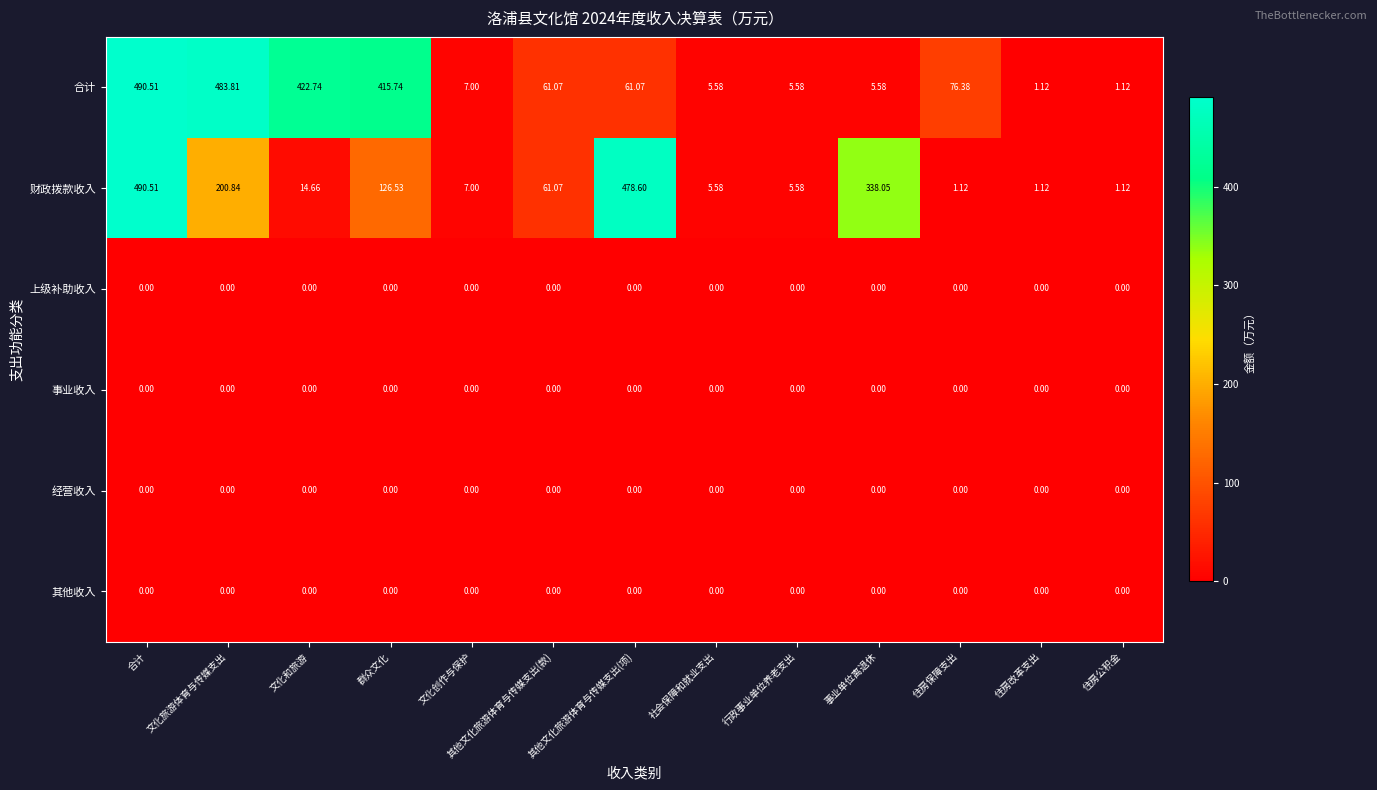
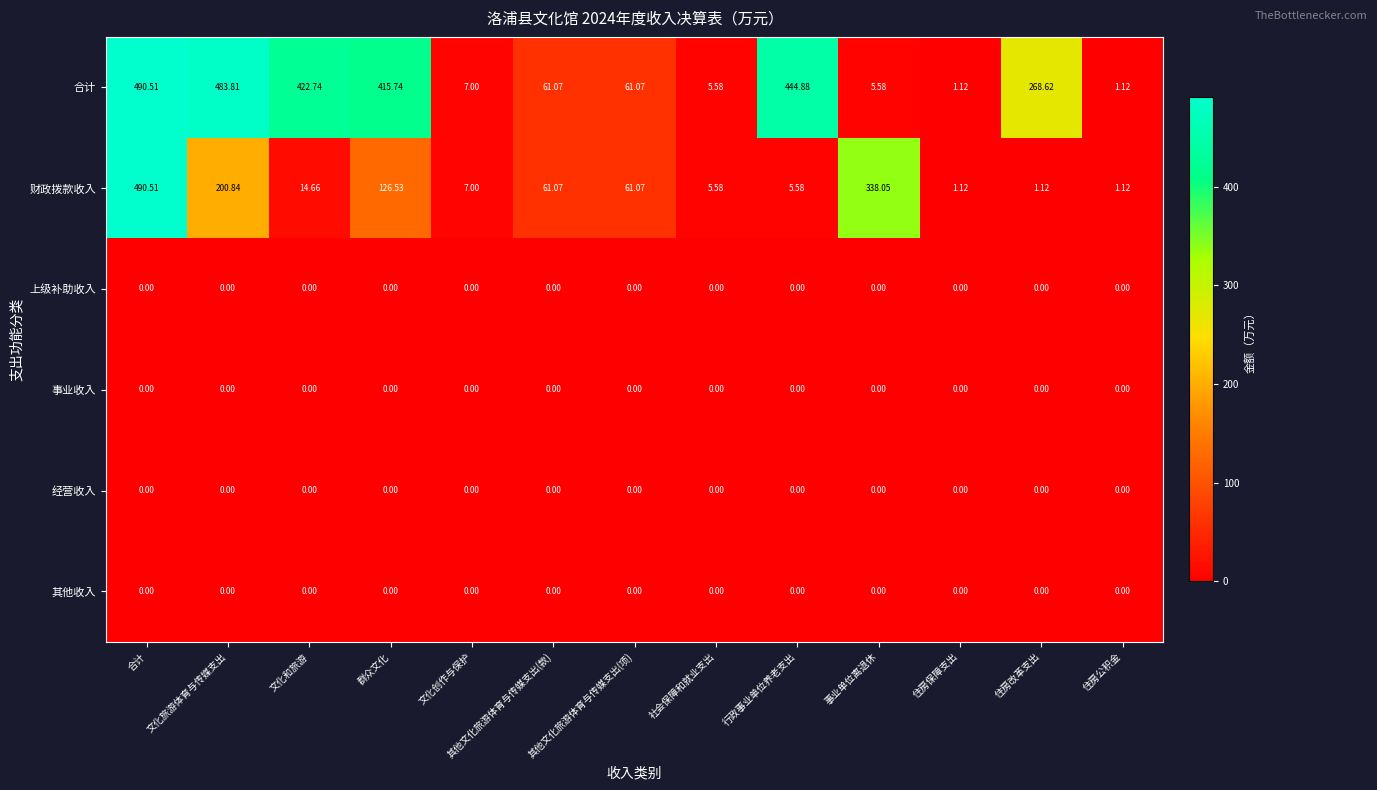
  {
    "合计": {
      "合计": 490.51,
      "文化旅游体育与传媒支出": 483.81,
      "文化和旅游": 422.74,
      "群众文化": 415.74,
      "文化创作与保护": 7.00,
      "其他文化旅游体育与传媒支出(款)": 61.07,
      "其他文化旅游体育与传媒支出(项)": 61.07,
      "社会保障和就业支出": 5.58,
-     "行政事业单位养老支出": 5.58,
+     "行政事业单位养老支出": 444.88,
      "事业单位离退休": 5.58,
-     "住房保障支出": 76.38,
-     "住房改革支出": 1.12,
+     "住房保障支出": 1.12,
+     "住房改革支出": 268.62,
      "住房公积金": 1.12
    },
    "财政拨款收入": {
      "合计": 490.51,
      "文化旅游体育与传媒支出": 200.84,
      "文化和旅游": 14.66,
      "群众文化": 126.53,
      "文化创作与保护": 7.00,
      "其他文化旅游体育与传媒支出(款)": 61.07,
-     "其他文化旅游体育与传媒支出(项)": 478.60,
+     "其他文化旅游体育与传媒支出(项)": 61.07,
      "社会保障和就业支出": 5.58,
      "行政事业单位养老支出": 5.58,
      "事业单位离退休": 338.05,
      "住房保障支出": 1.12,
      "住房改革支出": 1.12,
      "住房公积金": 1.12
    },
    "上级补助收入": {
      "合计": 0.00,
      "文化旅游体育与传媒支出": 0.00,
      "文化和旅游": 0.00,
      "群众文化": 0.00,
      "文化创作与保护": 0.00,
      "其他文化旅游体育与传媒支出(款)": 0.00,
      "其他文化旅游体育与传媒支出(项)": 0.00,
      "社会保障和就业支出": 0.00,
      "行政事业单位养老支出": 0.00,
      "事业单位离退休": 0.00,
      "住房保障支出": 0.00,
      "住房改革支出": 0.00,
      "住房公积金": 0.00
    },
    "事业收入": {
      "合计": 0.00,
      "文化旅游体育与传媒支出": 0.00,
      "文化和旅游": 0.00,
      "群众文化": 0.00,
      "文化创作与保护": 0.00,
      "其他文化旅游体育与传媒支出(款)": 0.00,
      "其他文化旅游体育与传媒支出(项)": 0.00,
      "社会保障和就业支出": 0.00,
      "行政事业单位养老支出": 0.00,
      "事业单位离退休": 0.00,
      "住房保障支出": 0.00,
      "住房改革支出": 0.00,
      "住房公积金": 0.00
    },
    "经营收入": {
      "合计": 0.00,
      "文化旅游体育与传媒支出": 0.00,
      "文化和旅游": 0.00,
      "群众文化": 0.00,
      "文化创作与保护": 0.00,
      "其他文化旅游体育与传媒支出(款)": 0.00,
      "其他文化旅游体育与传媒支出(项)": 0.00,
      "社会保障和就业支出": 0.00,
      "行政事业单位养老支出": 0.00,
      "事业单位离退休": 0.00,
      "住房保障支出": 0.00,
      "住房改革支出": 0.00,
      "住房公积金": 0.00
    },
    "其他收入": {
      "合计": 0.00,
      "文化旅游体育与传媒支出": 0.00,
      "文化和旅游": 0.00,
      "群众文化": 0.00,
      "文化创作与保护": 0.00,
      "其他文化旅游体育与传媒支出(款)": 0.00,
      "其他文化旅游体育与传媒支出(项)": 0.00,
      "社会保障和就业支出": 0.00,
      "行政事业单位养老支出": 0.00,
      "事业单位离退休": 0.00,
      "住房保障支出": 0.00,
      "住房改革支出": 0.00,
      "住房公积金": 0.00
    }
  }
